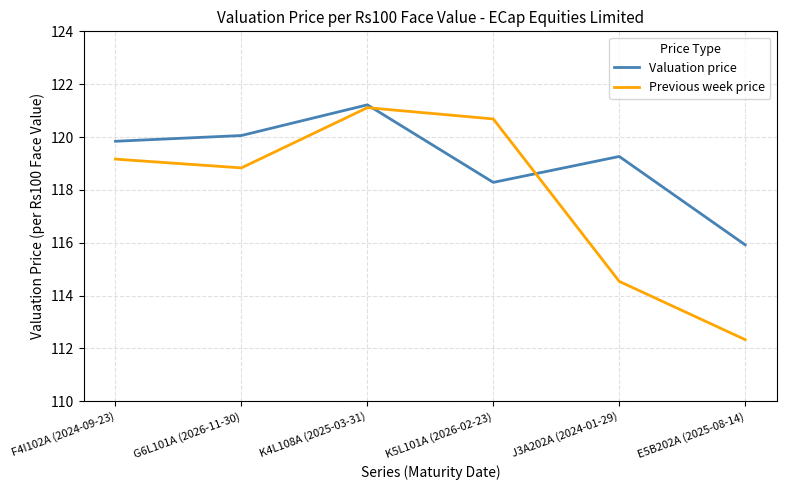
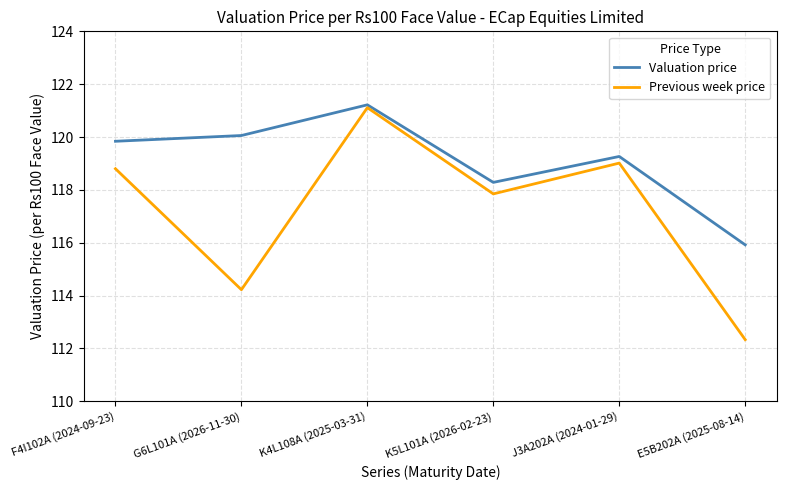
  {
    "Valuation price": {
      "F4I102A (2024-09-23)": 119.8,
      "G6L101A (2026-11-30)": 120.1,
      "K4L108A (2025-03-31)": 121.2,
      "K5L101A (2026-02-23)": 118.3,
      "J3A202A (2024-01-29)": 119.3,
      "E5B202A (2025-08-14)": 115.9
    },
    "Previous week price": {
-     "F4I102A (2024-09-23)": 119.2,
-     "G6L101A (2026-11-30)": 118.8,
+     "F4I102A (2024-09-23)": 118.8,
+     "G6L101A (2026-11-30)": 114.2,
      "K4L108A (2025-03-31)": 121.1,
-     "K5L101A (2026-02-23)": 120.7,
-     "J3A202A (2024-01-29)": 114.5,
+     "K5L101A (2026-02-23)": 117.8,
+     "J3A202A (2024-01-29)": 119.0,
      "E5B202A (2025-08-14)": 112.3
    }
  }
